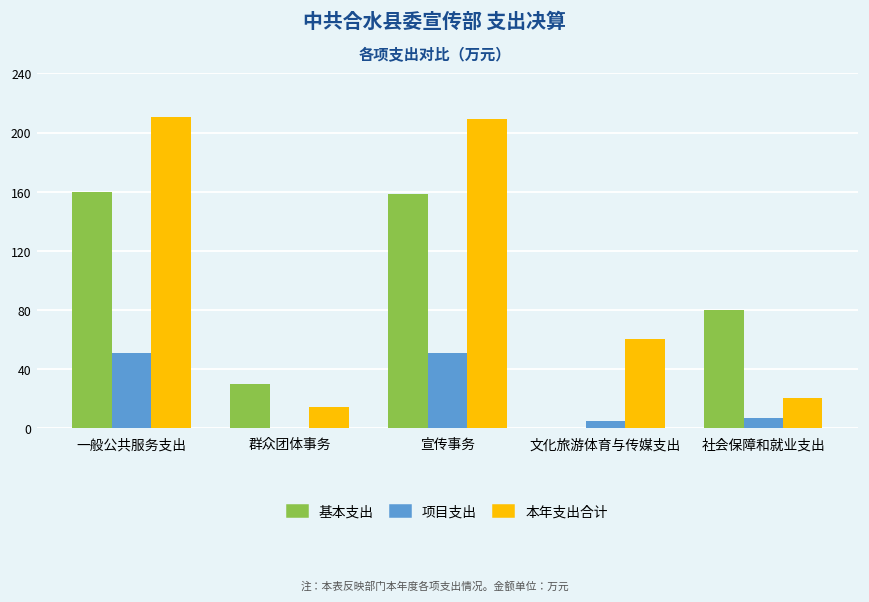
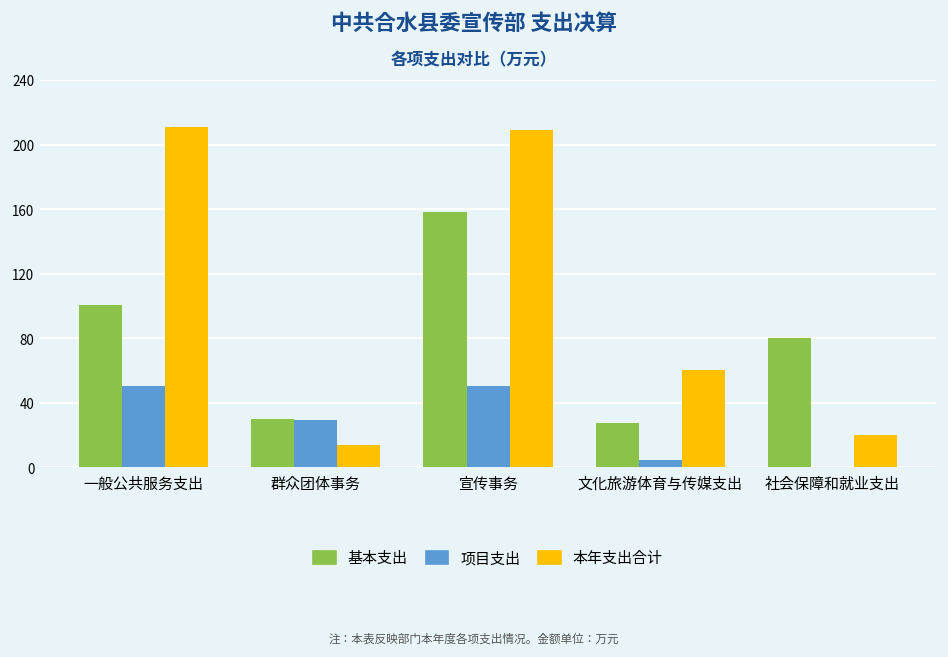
  {
    "基本支出": {
-     "一般公共服务支出": 160,
+     "一般公共服务支出": 101,
      "群众团体事务": 30,
      "宣传事务": 158,
-     "文化旅游体育与传媒支出": 0,
+     "文化旅游体育与传媒支出": 28,
      "社会保障和就业支出": 80
    },
    "项目支出": {
      "一般公共服务支出": 51,
-     "群众团体事务": 0,
+     "群众团体事务": 29,
      "宣传事务": 51,
      "文化旅游体育与传媒支出": 5,
-     "社会保障和就业支出": 7
+     "社会保障和就业支出": 0
    },
    "本年支出合计": {
      "一般公共服务支出": 211,
      "群众团体事务": 14,
      "宣传事务": 209,
      "文化旅游体育与传媒支出": 61,
      "社会保障和就业支出": 20
    }
  }
